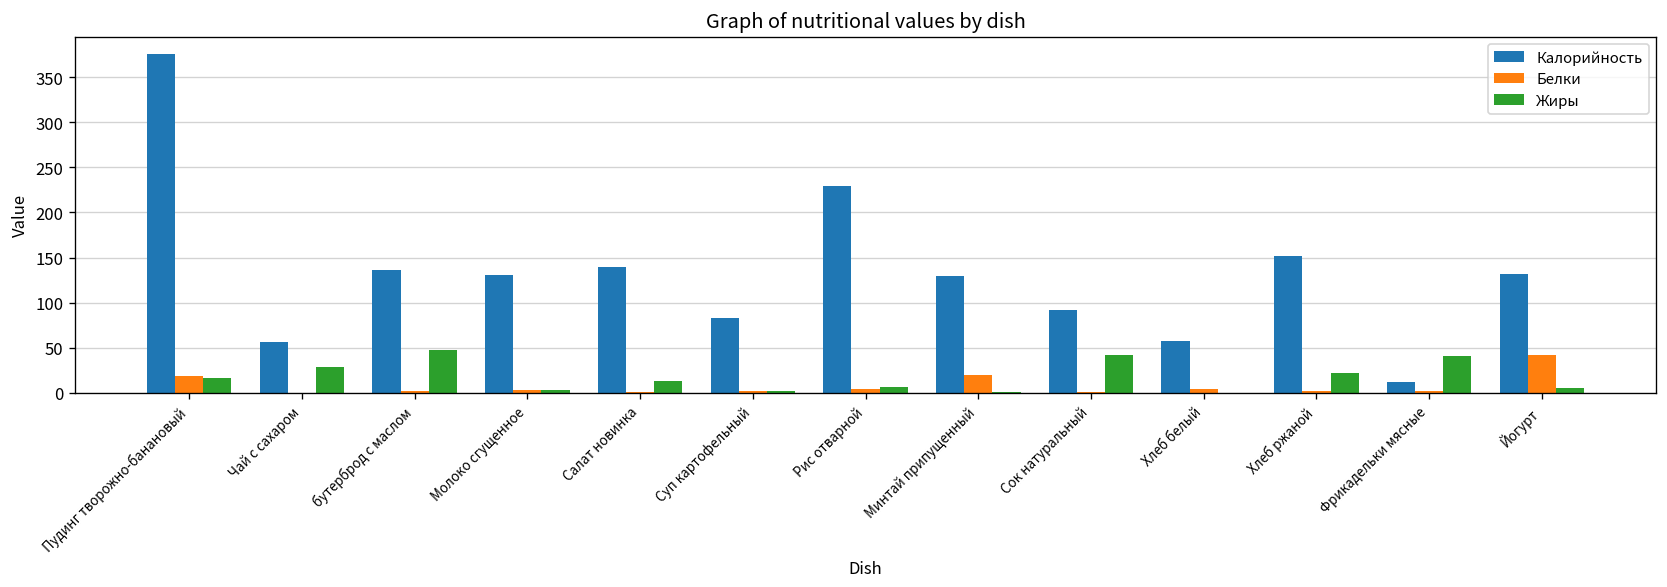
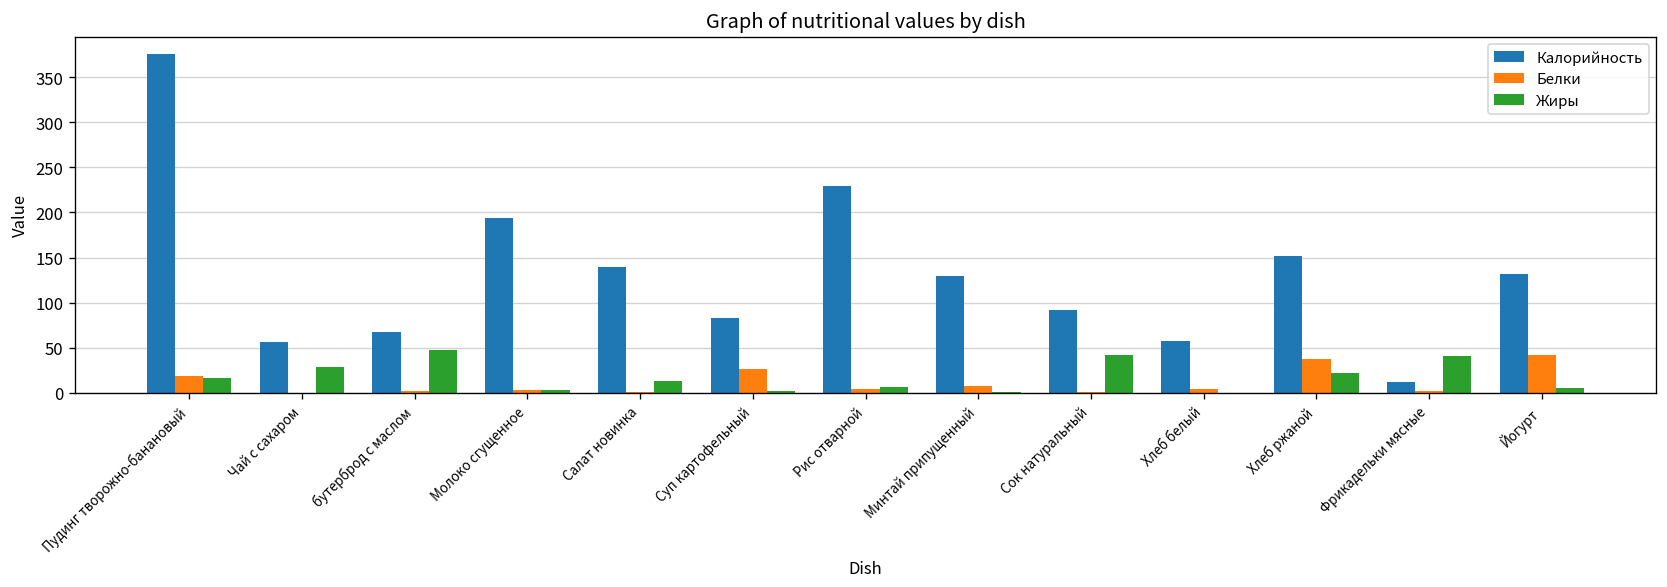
  {
    "Калорийность": {
      "Пудинг творожно-банановый": 380,
      "Чай с сахаром": 60,
-     "бутерброд с маслом": 140,
-     "Молоко сгущенное": 130,
+     "бутерброд с маслом": 70,
+     "Молоко сгущенное": 190,
      "Салат новинка": 140,
      "Суп картофельный": 80,
      "Рис отварной": 230,
      "Минтай припущенный": 130,
      "Сок натуральный": 90,
      "Хлеб белый": 60,
      "Хлеб ржаной": 150,
      "Фрикадельки мясные": 10,
      "Йогурт": 130
    },
    "Белки": {
      "Пудинг творожно-банановый": 20,
-     "Суп картофельный": 0,
+     "Суп картофельный": 30,
      "Рис отварной": 0,
-     "Минтай припущенный": 20,
+     "Минтай припущенный": 10,
      "Хлеб белый": 0,
-     "Хлеб ржаной": 0,
+     "Хлеб ржаной": 40,
      "Йогурт": 40
    },
    "Жиры": {
      "Пудинг творожно-банановый": 20,
      "Чай с сахаром": 30,
      "бутерброд с маслом": 50,
      "Молоко сгущенное": 0,
      "Салат новинка": 10,
      "Рис отварной": 10,
      "Сок натуральный": 40,
      "Хлеб ржаной": 20,
      "Фрикадельки мясные": 40,
      "Йогурт": 10
    }
  }
